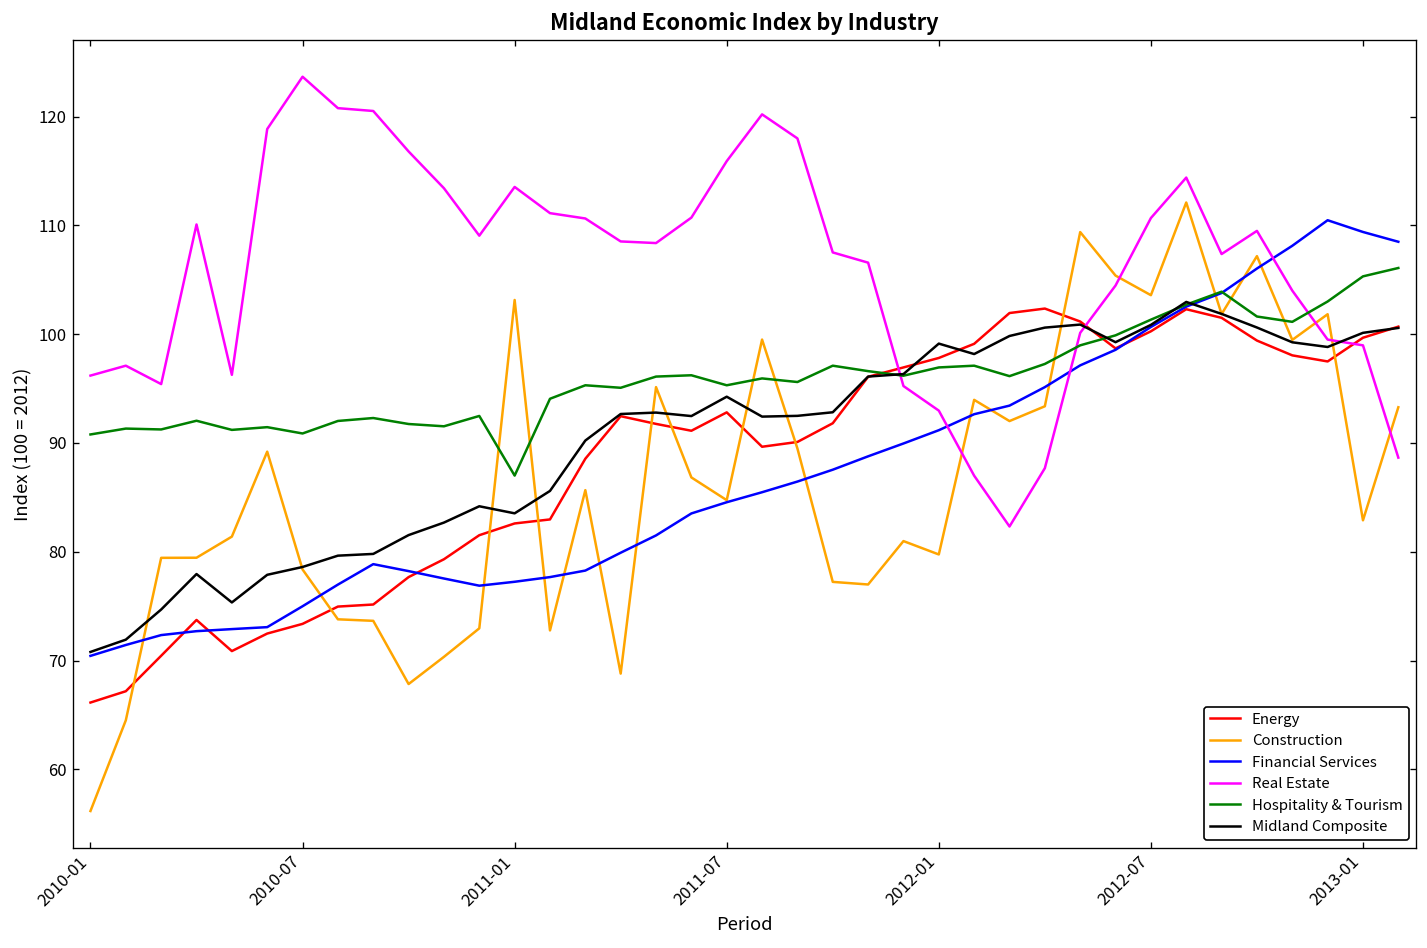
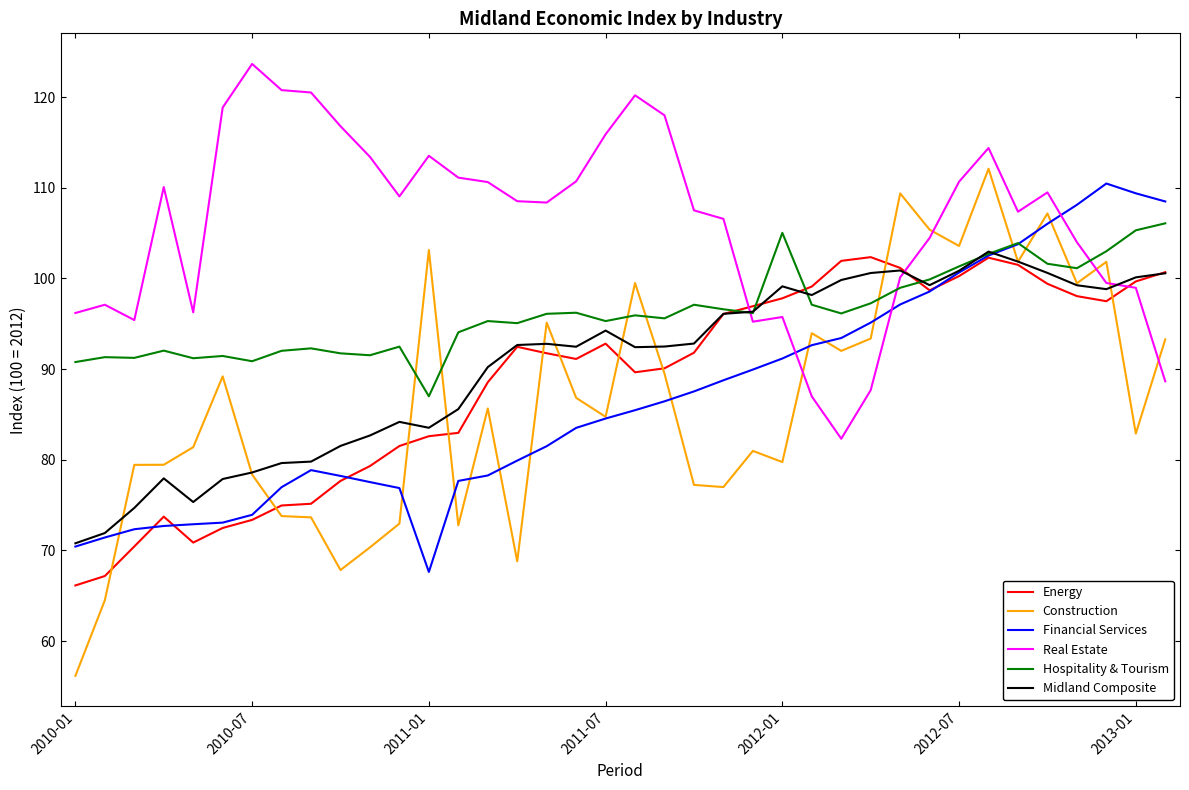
  {
    "Energy": {
      "2010-01": 66,
      "2010-07": 73,
      "2011-01": 83,
      "2011-07": 93,
      "2012-01": 98,
      "2012-07": 100,
      "2013-01": 100
    },
    "Construction": {
      "2010-01": 56,
      "2011-01": 103,
      "2012-01": 80,
      "2012-07": 104,
      "2013-01": 83
    },
    "Financial Services": {
      "2010-01": 70,
-     "2010-07": 75,
-     "2011-01": 77,
+     "2010-07": 74,
+     "2011-01": 68,
      "2012-01": 91,
      "2013-01": 109
    },
    "Real Estate": {
      "2010-01": 96,
      "2010-07": 124,
      "2011-01": 114,
      "2011-07": 116,
-     "2012-01": 93,
+     "2012-01": 96,
      "2012-07": 111,
      "2013-01": 99
    },
    "Hospitality & Tourism": {
      "2010-01": 91,
      "2010-07": 91,
      "2011-01": 87,
      "2011-07": 95,
-     "2012-01": 97,
+     "2012-01": 105,
      "2012-07": 101,
      "2013-01": 105
    },
    "Midland Composite": {
      "2010-01": 71,
      "2011-01": 84,
      "2011-07": 94,
      "2012-01": 99,
      "2013-01": 100
    }
  }
